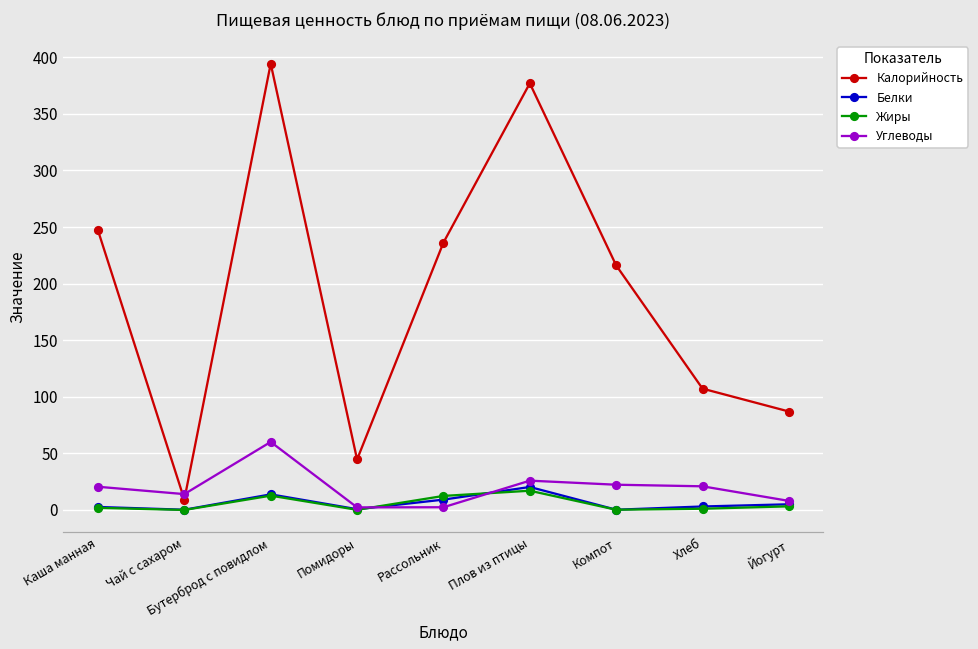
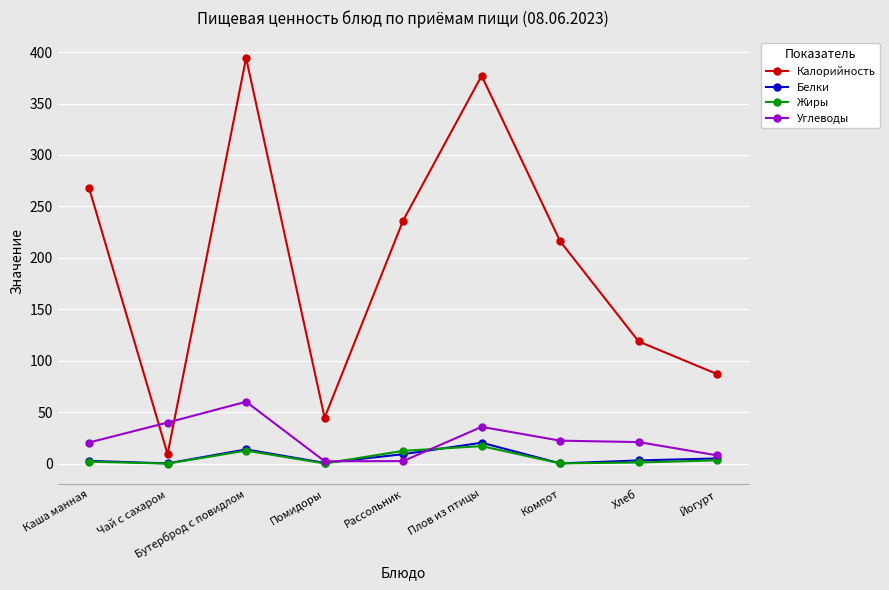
  {
    "Калорийность": {
-     "Каша манная": 247,
+     "Каша манная": 268,
      "Чай с сахаром": 9,
      "Бутерброд с повидлом": 394,
      "Помидоры": 45,
      "Рассольник": 236,
      "Плов из птицы": 377,
      "Компот": 216,
-     "Хлеб": 107,
+     "Хлеб": 119,
      "Йогурт": 87
    },
    "Белки": {
      "Рассольник": 9,
      "Плов из птицы": 20
    },
    "Жиры": {
      "Рассольник": 12,
      "Плов из птицы": 17
    },
    "Углеводы": {
      "Каша манная": 21,
-     "Чай с сахаром": 14,
+     "Чай с сахаром": 40,
      "Бутерброд с повидлом": 60,
      "Рассольник": 2,
-     "Плов из птицы": 26,
+     "Плов из птицы": 36,
      "Компот": 22,
      "Хлеб": 21,
      "Йогурт": 8
    }
  }
